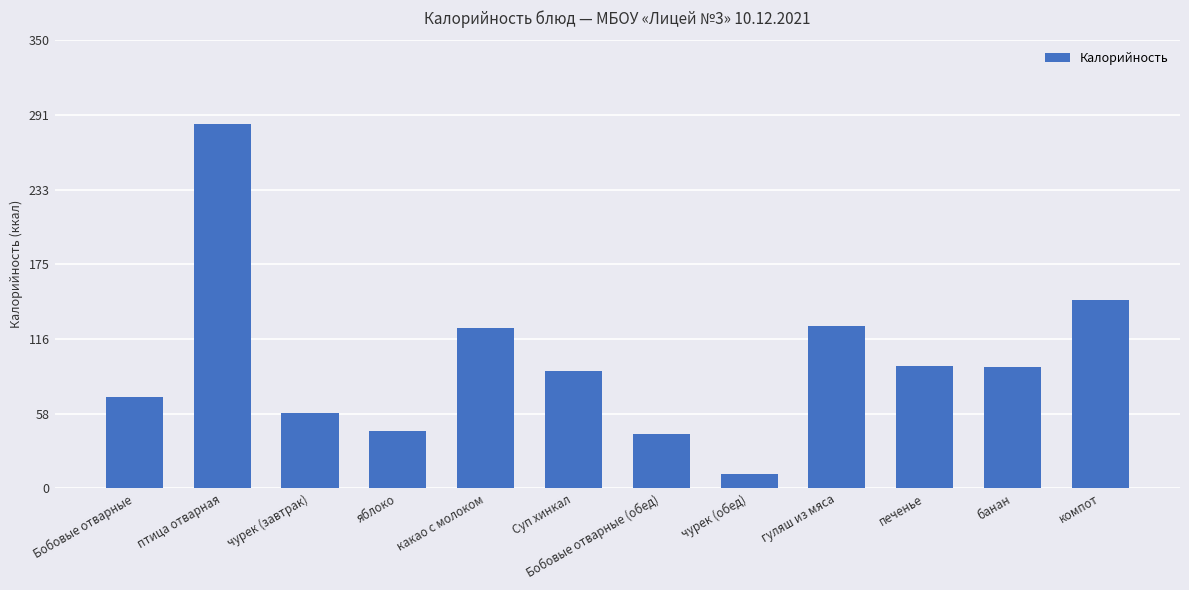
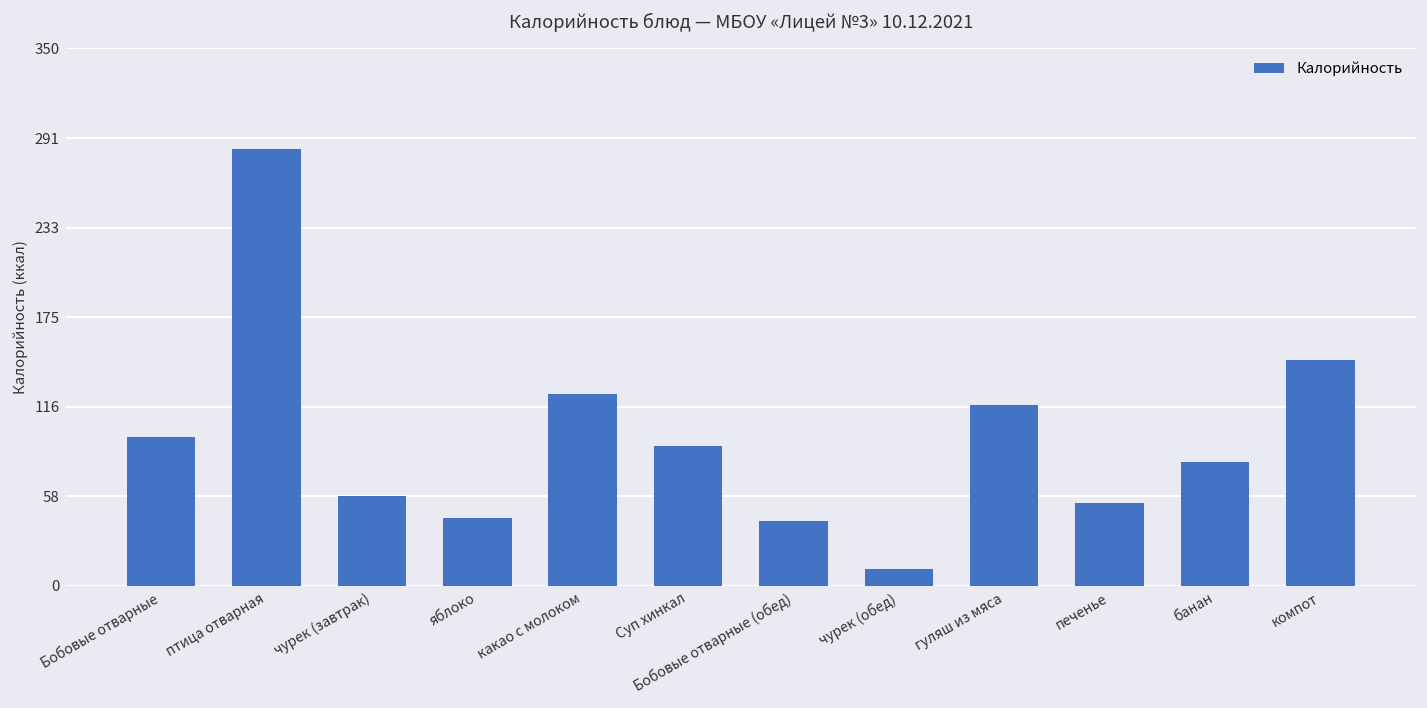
  {
-   "Бобовые отварные": 71,
+   "Бобовые отварные": 97,
    "птица отварная": 284,
    "чурек (завтрак)": 59,
    "яблоко": 44,
    "какао с молоком": 125,
    "Суп хинкал": 91,
    "Бобовые отварные (обед)": 42,
    "чурек (обед)": 11,
-   "гуляш из мяса": 126,
-   "печенье": 96,
-   "банан": 95,
+   "гуляш из мяса": 118,
+   "печенье": 54,
+   "банан": 81,
    "компот": 147
  }
